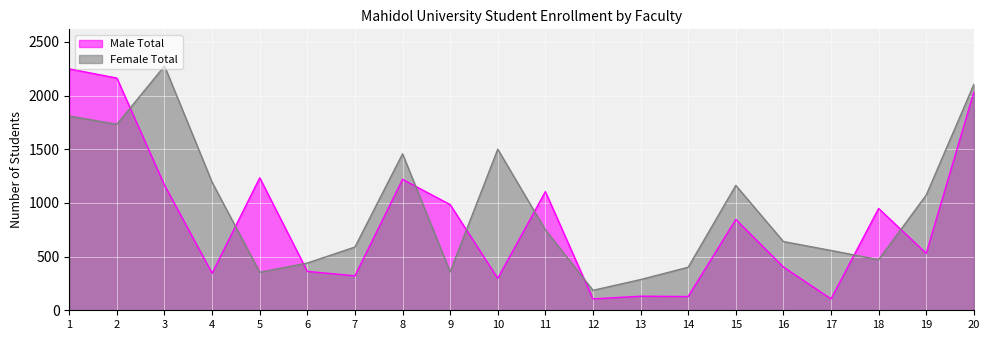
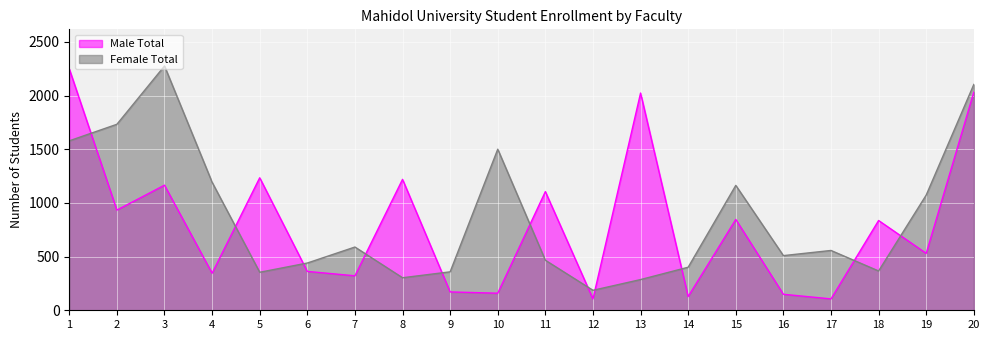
  {
    "Male Total": {
      "1": 2250,
-     "2": 2160,
+     "2": 930,
      "3": 1170,
      "4": 350,
      "5": 1230,
      "6": 360,
      "7": 320,
      "8": 1220,
-     "9": 980,
-     "10": 300,
+     "9": 170,
+     "10": 160,
      "11": 1110,
      "12": 110,
-     "13": 130,
+     "13": 2020,
      "14": 130,
      "15": 850,
-     "16": 400,
+     "16": 150,
      "17": 110,
-     "18": 950,
+     "18": 840,
      "19": 530,
      "20": 2030
    },
    "Female Total": {
-     "1": 1810,
+     "1": 1580,
      "2": 1730,
      "4": 1190,
      "5": 350,
      "6": 440,
      "7": 590,
-     "8": 1460,
+     "8": 300,
      "9": 360,
      "10": 1500,
-     "11": 750,
+     "11": 470,
      "12": 190,
      "13": 290,
      "14": 400,
      "15": 1160,
-     "16": 640,
+     "16": 510,
      "17": 560,
-     "18": 470,
+     "18": 370,
      "19": 1070,
      "20": 2100
    }
  }
